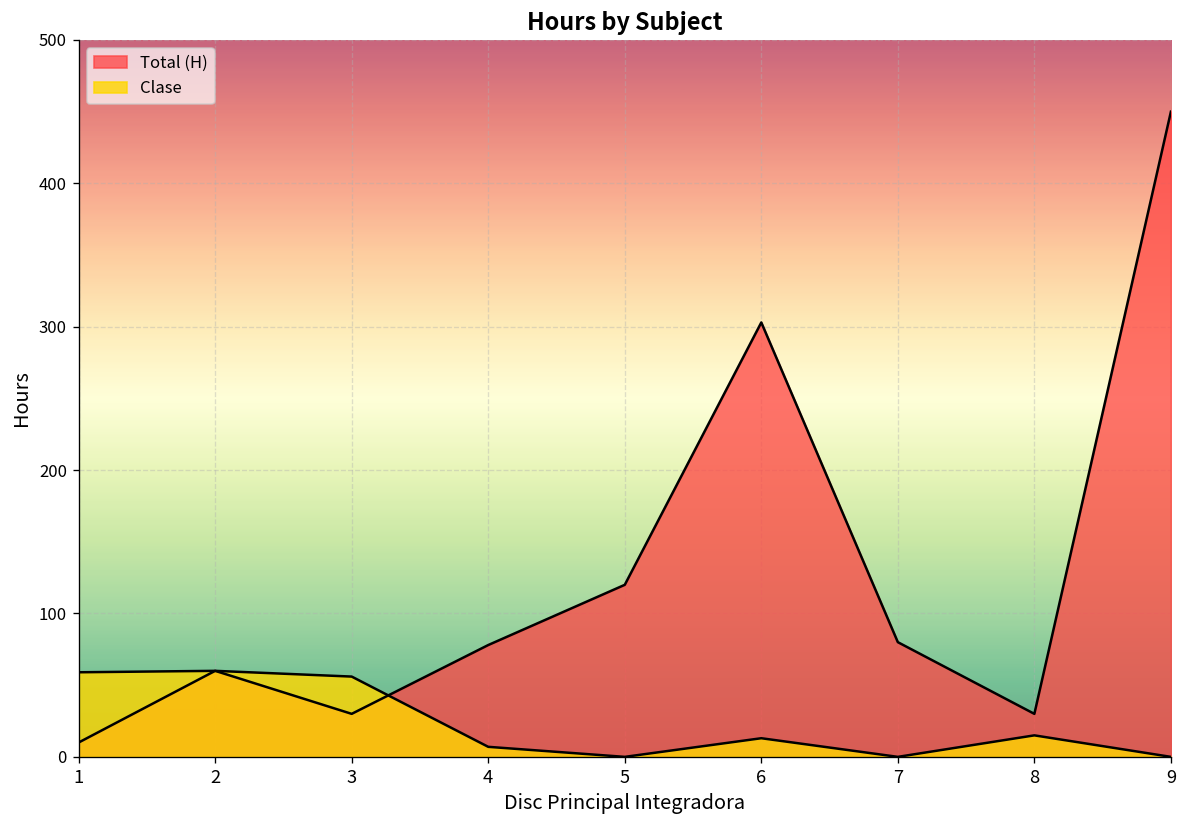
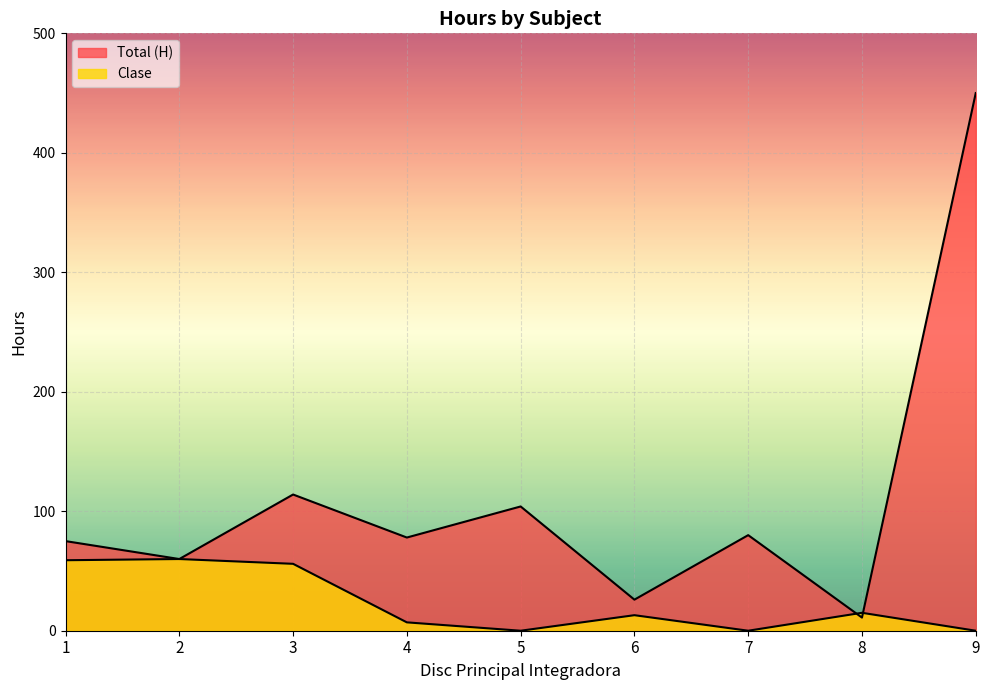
  {
    "Total (H)": {
-     "1": 10,
-     "3": 30,
+     "1": 75,
+     "3": 114,
      "4": 78,
-     "5": 120,
-     "6": 303,
+     "5": 104,
+     "6": 26,
      "7": 80,
-     "8": 30,
+     "8": 11,
      "9": 450
    },
    "Clase": {
      "1": 59,
      "3": 56,
      "4": 7,
      "5": 0,
      "6": 13,
      "7": 0,
      "8": 15,
      "9": 0
    }
  }
